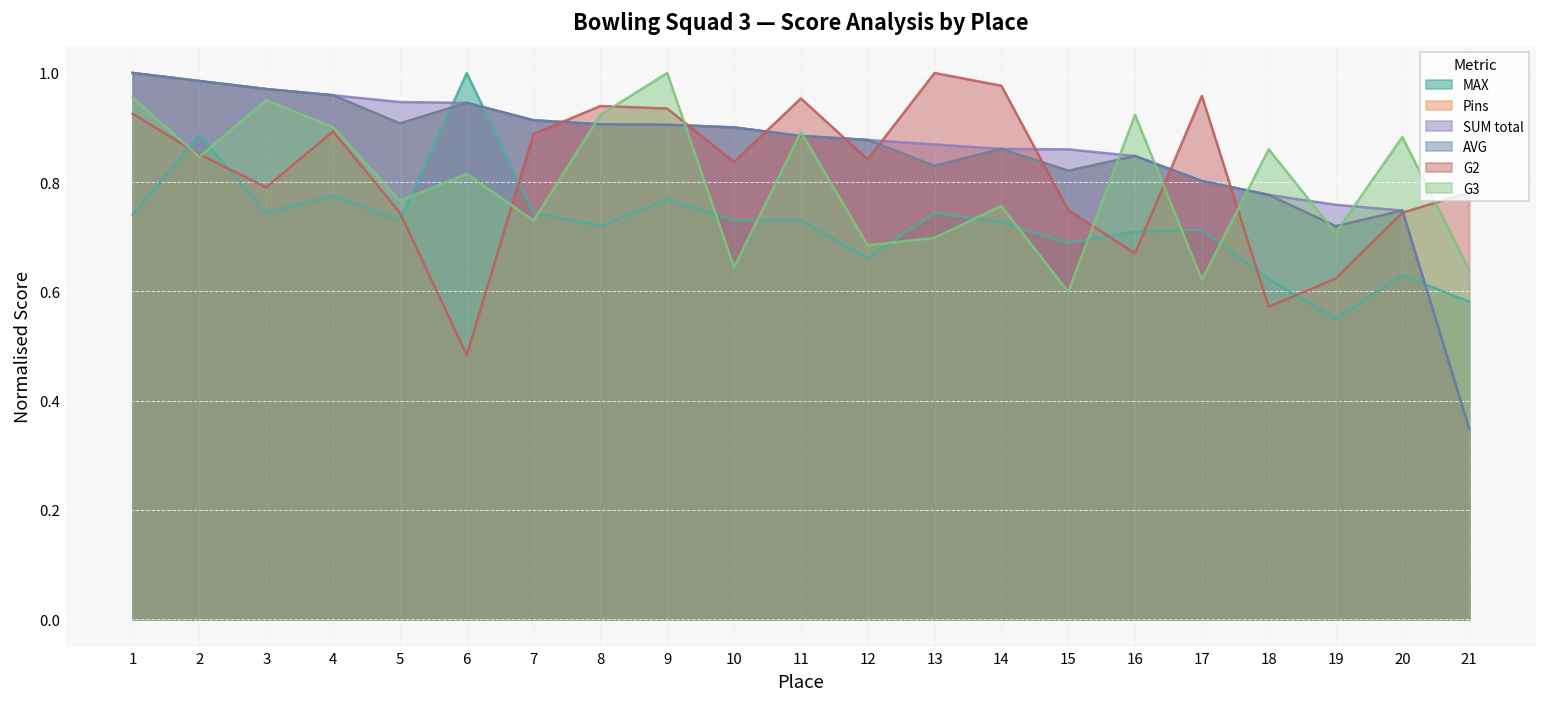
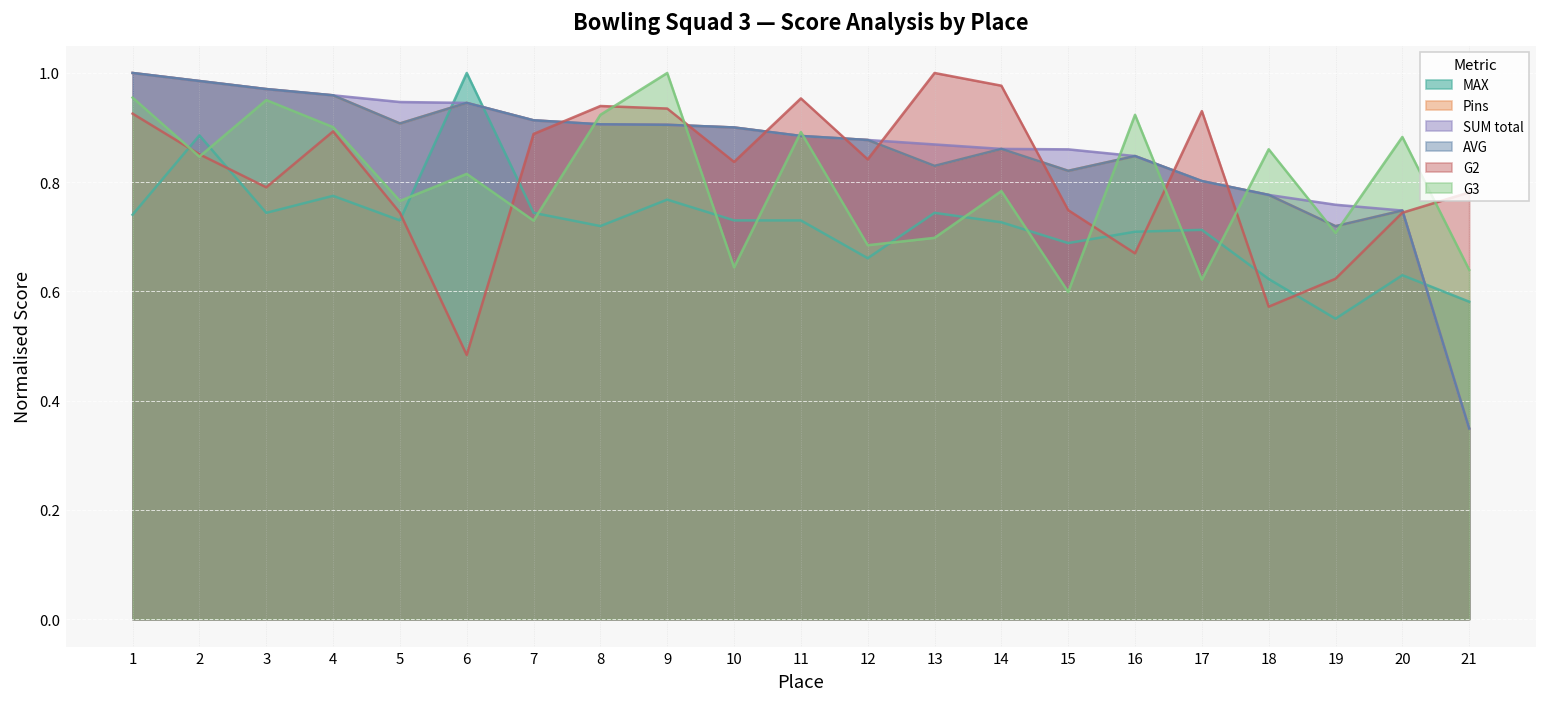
  {
    "G2": {
      "1": 0.93,
      "3": 0.79,
      "4": 0.89,
      "5": 0.74,
      "6": 0.48,
      "7": 0.89,
      "8": 0.94,
      "9": 0.93,
      "10": 0.84,
      "11": 0.95,
      "12": 0.84,
      "13": 1.00,
      "14": 0.98,
      "15": 0.75,
      "16": 0.67,
-     "17": 0.96,
+     "17": 0.93,
      "18": 0.57,
      "19": 0.62,
      "21": 0.78
    },
    "G3": {
      "1": 0.95,
      "3": 0.95,
      "4": 0.90,
      "5": 0.77,
      "6": 0.82,
      "7": 0.73,
      "8": 0.92,
      "9": 1.00,
      "10": 0.64,
      "11": 0.89,
      "12": 0.68,
      "13": 0.70,
-     "14": 0.76,
+     "14": 0.78,
      "15": 0.60,
      "16": 0.92,
      "17": 0.62,
      "18": 0.86,
      "19": 0.71,
      "20": 0.88,
      "21": 0.64
    }
  }
